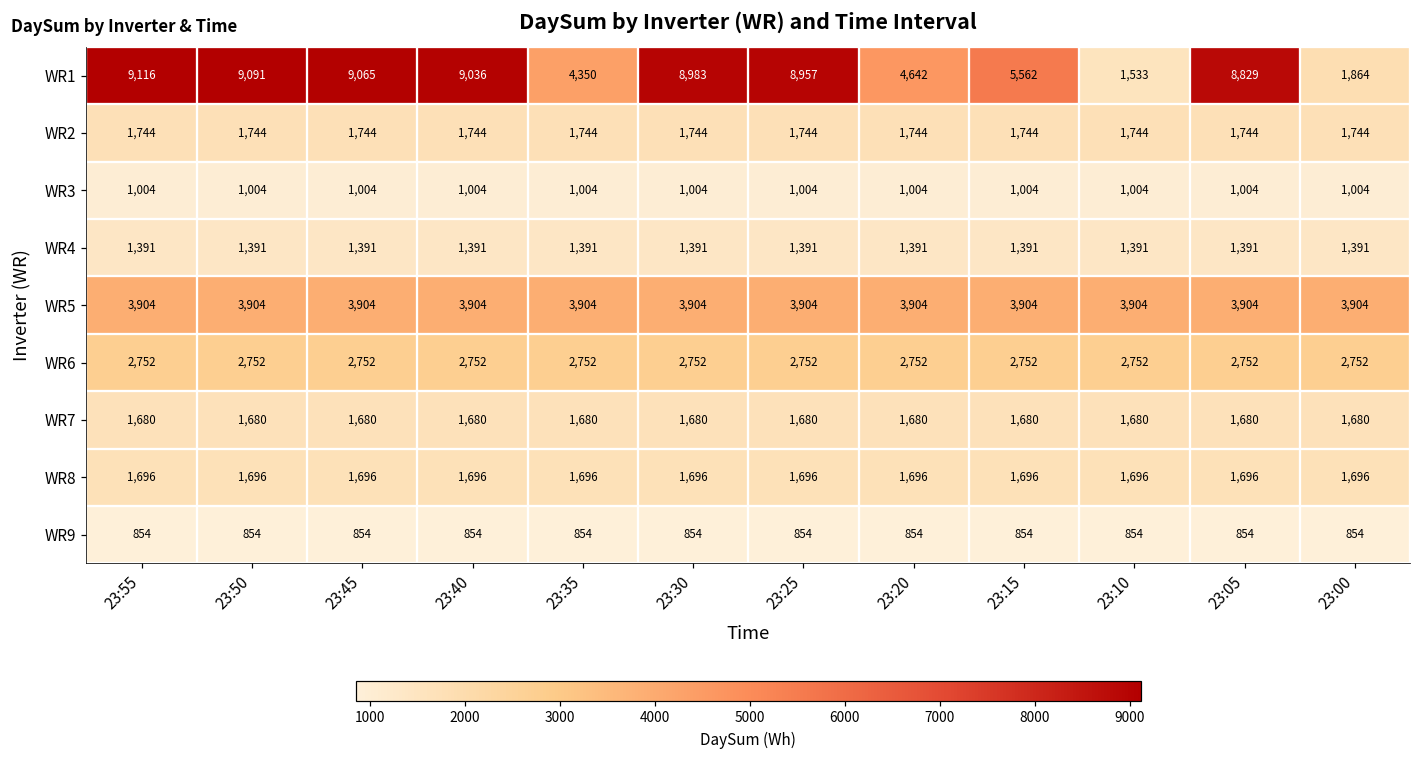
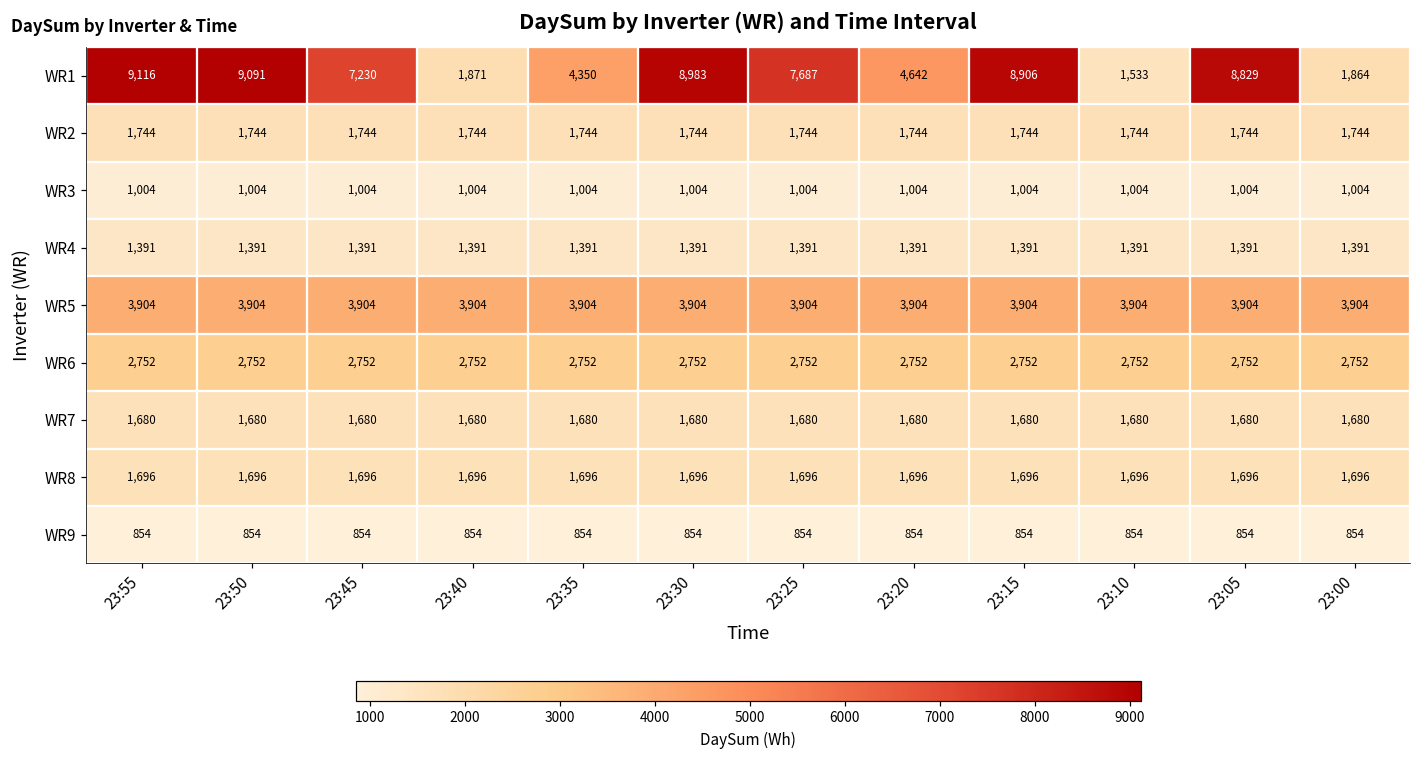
  {
    "WR1": {
      "23:55": "9,116",
      "23:50": "9,091",
-     "23:45": "9,065",
-     "23:40": "9,036",
+     "23:45": "7,230",
+     "23:40": "1,871",
      "23:35": "4,350",
      "23:30": "8,983",
-     "23:25": "8,957",
+     "23:25": "7,687",
      "23:20": "4,642",
-     "23:15": "5,562",
+     "23:15": "8,906",
      "23:10": "1,533",
      "23:05": "8,829",
      "23:00": "1,864"
    },
    "WR2": {
      "23:55": "1,744",
      "23:50": "1,744",
      "23:45": "1,744",
      "23:40": "1,744",
      "23:35": "1,744",
      "23:30": "1,744",
      "23:25": "1,744",
      "23:20": "1,744",
      "23:15": "1,744",
      "23:10": "1,744",
      "23:05": "1,744",
      "23:00": "1,744"
    },
    "WR3": {
      "23:55": "1,004",
      "23:50": "1,004",
      "23:45": "1,004",
      "23:40": "1,004",
      "23:35": "1,004",
      "23:30": "1,004",
      "23:25": "1,004",
      "23:20": "1,004",
      "23:15": "1,004",
      "23:10": "1,004",
      "23:05": "1,004",
      "23:00": "1,004"
    },
    "WR4": {
      "23:55": "1,391",
      "23:50": "1,391",
      "23:45": "1,391",
      "23:40": "1,391",
      "23:35": "1,391",
      "23:30": "1,391",
      "23:25": "1,391",
      "23:20": "1,391",
      "23:15": "1,391",
      "23:10": "1,391",
      "23:05": "1,391",
      "23:00": "1,391"
    },
    "WR5": {
      "23:55": "3,904",
      "23:50": "3,904",
      "23:45": "3,904",
      "23:40": "3,904",
      "23:35": "3,904",
      "23:30": "3,904",
      "23:25": "3,904",
      "23:20": "3,904",
      "23:15": "3,904",
      "23:10": "3,904",
      "23:05": "3,904",
      "23:00": "3,904"
    },
    "WR6": {
      "23:55": "2,752",
      "23:50": "2,752",
      "23:45": "2,752",
      "23:40": "2,752",
      "23:35": "2,752",
      "23:30": "2,752",
      "23:25": "2,752",
      "23:20": "2,752",
      "23:15": "2,752",
      "23:10": "2,752",
      "23:05": "2,752",
      "23:00": "2,752"
    },
    "WR7": {
      "23:55": "1,680",
      "23:50": "1,680",
      "23:45": "1,680",
      "23:40": "1,680",
      "23:35": "1,680",
      "23:30": "1,680",
      "23:25": "1,680",
      "23:20": "1,680",
      "23:15": "1,680",
      "23:10": "1,680",
      "23:05": "1,680",
      "23:00": "1,680"
    },
    "WR8": {
      "23:55": "1,696",
      "23:50": "1,696",
      "23:45": "1,696",
      "23:40": "1,696",
      "23:35": "1,696",
      "23:30": "1,696",
      "23:25": "1,696",
      "23:20": "1,696",
      "23:15": "1,696",
      "23:10": "1,696",
      "23:05": "1,696",
      "23:00": "1,696"
    },
    "WR9": {
      "23:55": "854",
      "23:50": "854",
      "23:45": "854",
      "23:40": "854",
      "23:35": "854",
      "23:30": "854",
      "23:25": "854",
      "23:20": "854",
      "23:15": "854",
      "23:10": "854",
      "23:05": "854",
      "23:00": "854"
    }
  }
